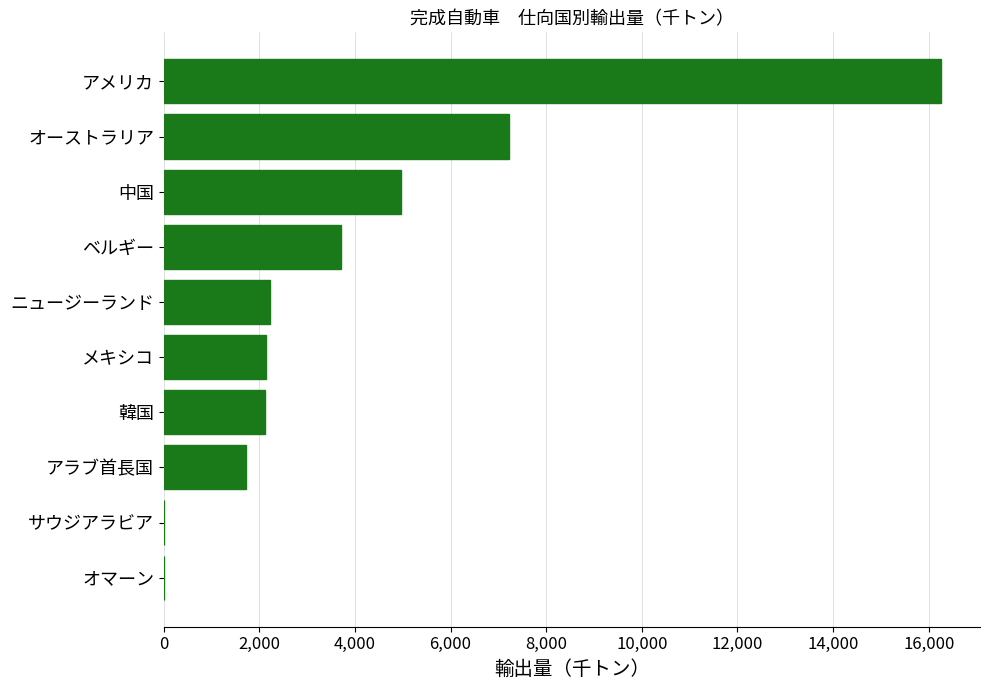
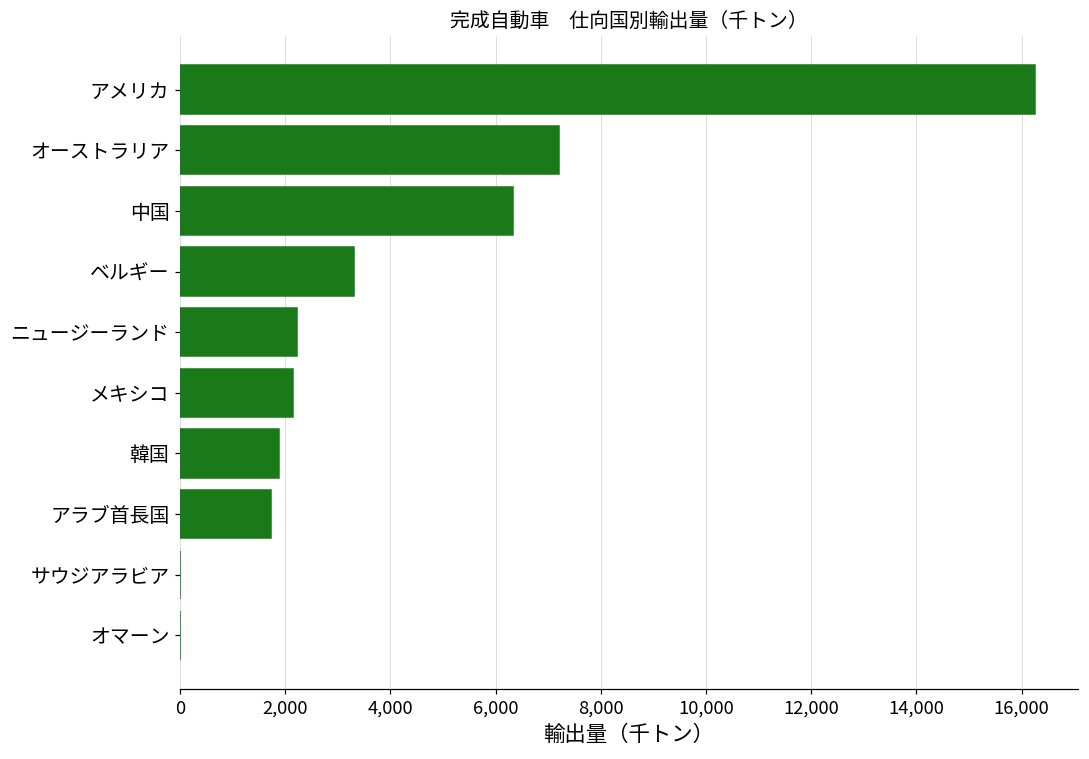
  {
    "アメリカ": "16,300",
    "オーストラリア": "7,200",
-   "中国": "5,000",
-   "ベルギー": "3,700",
+   "中国": "6,300",
+   "ベルギー": "3,300",
    "ニュージーランド": "2,200",
    "メキシコ": "2,100",
-   "韓国": "2,100",
+   "韓国": "1,900",
    "アラブ首長国": "1,700",
    "サウジアラビア": "0",
    "オマーン": "0"
  }
